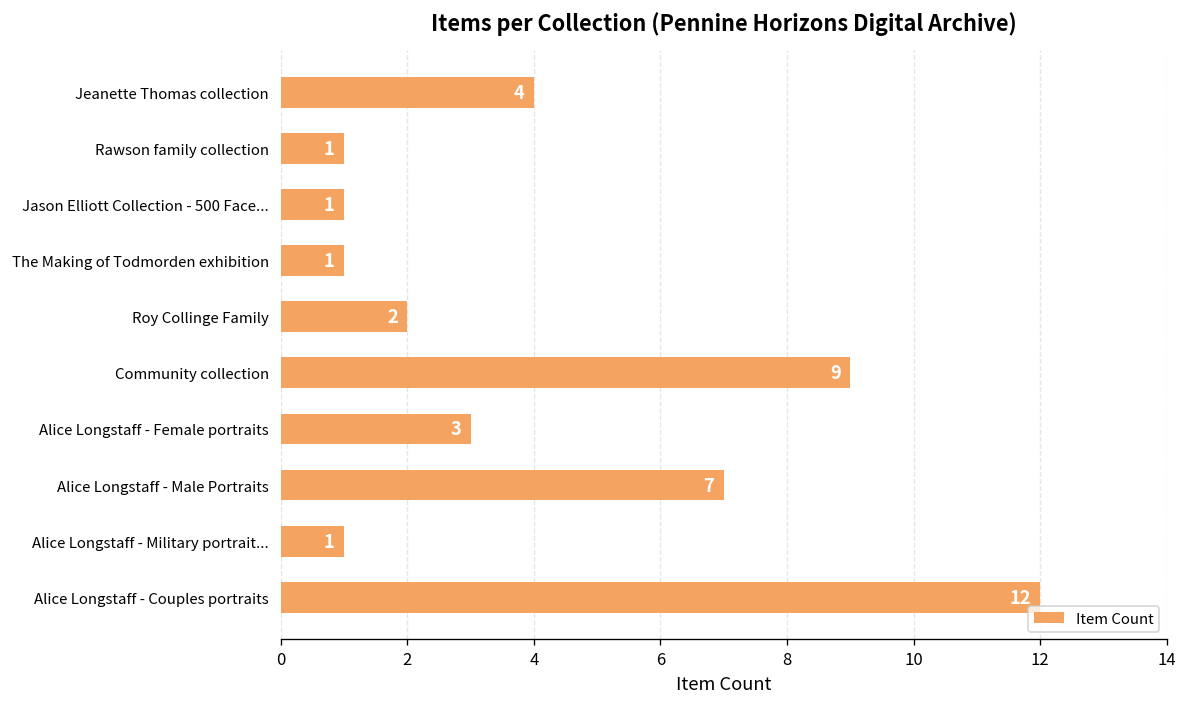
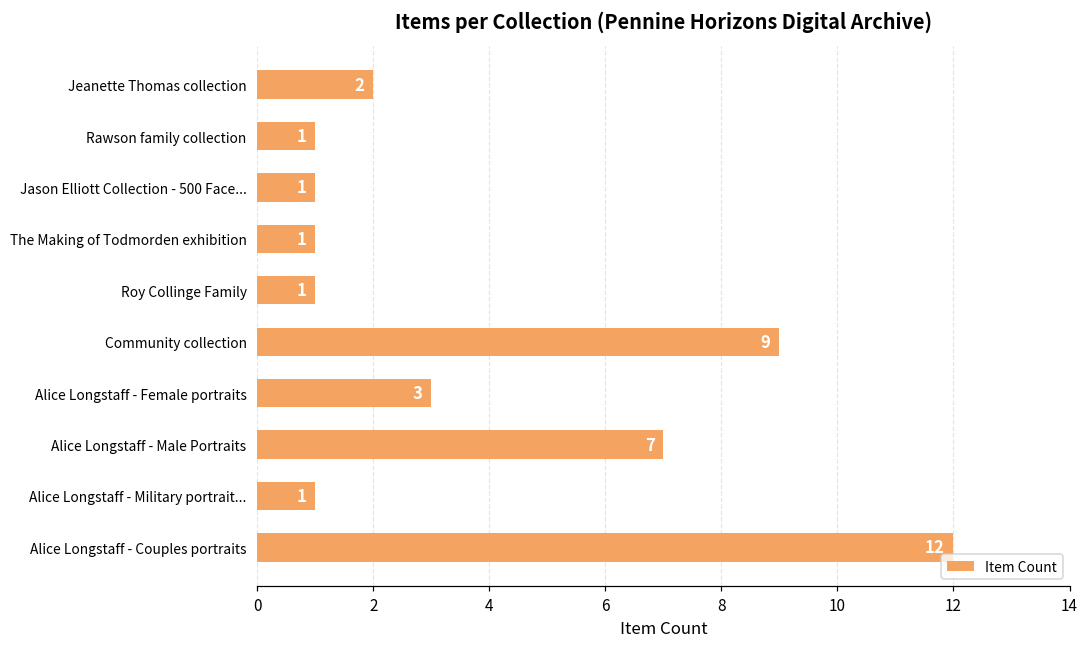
  {
-   "Jeanette Thomas collection": 4,
+   "Jeanette Thomas collection": 2,
    "Rawson family collection": 1,
    "Jason Elliott Collection - 500 Face...": 1,
    "The Making of Todmorden exhibition": 1,
-   "Roy Collinge Family": 2,
+   "Roy Collinge Family": 1,
    "Community collection": 9,
    "Alice Longstaff - Female portraits": 3,
    "Alice Longstaff - Male Portraits": 7,
    "Alice Longstaff - Military portrait...": 1
  }
